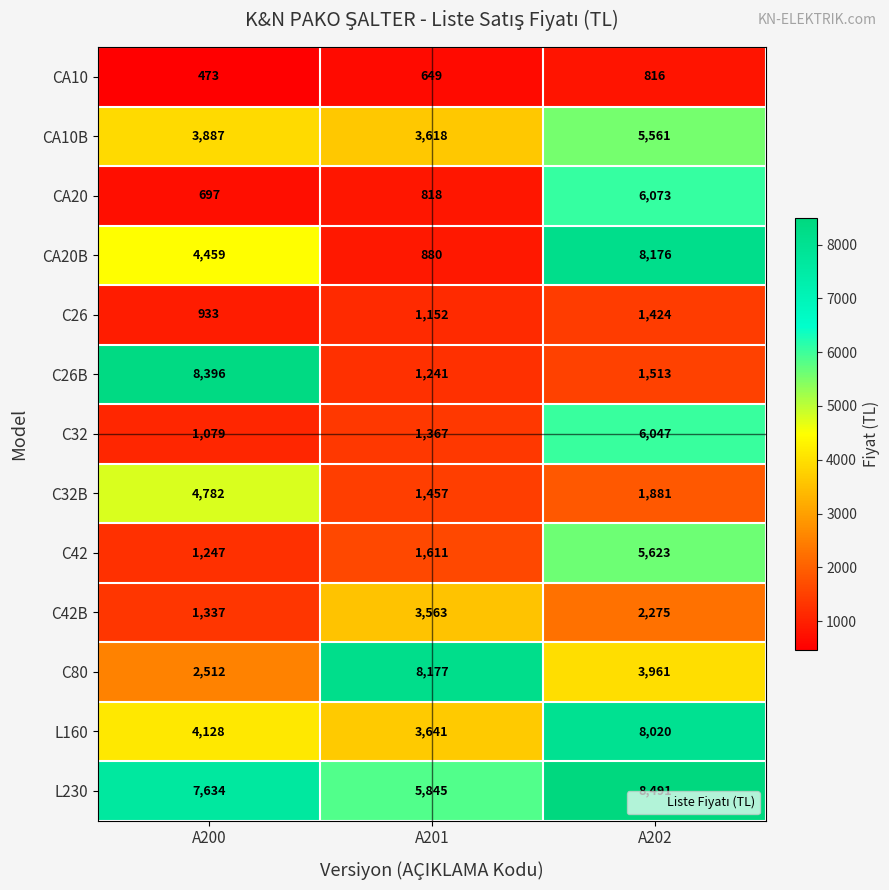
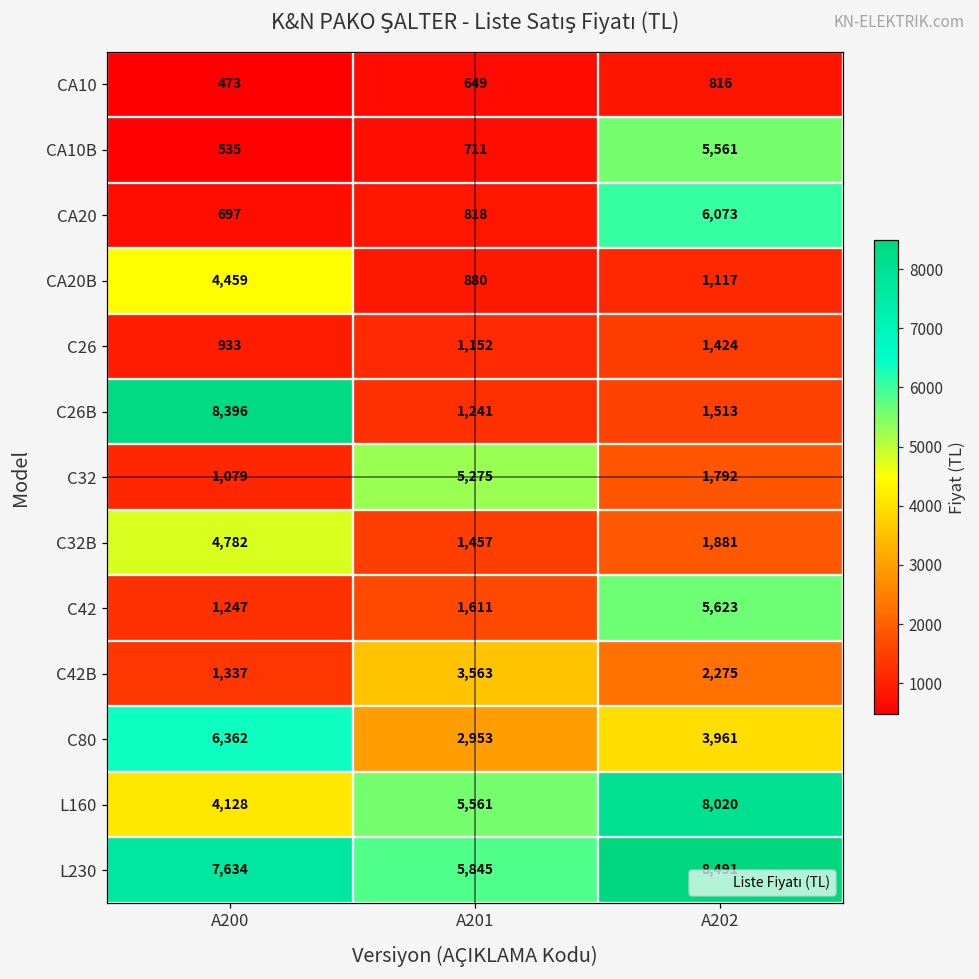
  {
    "CA10": {
      "A200": "473",
      "A201": "649",
      "A202": "816"
    },
    "CA10B": {
-     "A200": "3,887",
-     "A201": "3,618",
+     "A200": "535",
+     "A201": "711",
      "A202": "5,561"
    },
    "CA20": {
      "A200": "697",
      "A201": "818",
      "A202": "6,073"
    },
    "CA20B": {
      "A200": "4,459",
      "A201": "880",
-     "A202": "8,176"
+     "A202": "1,117"
    },
    "C26": {
      "A200": "933",
      "A201": "1,152",
      "A202": "1,424"
    },
    "C26B": {
      "A200": "8,396",
      "A201": "1,241",
      "A202": "1,513"
    },
    "C32": {
      "A200": "1,079",
-     "A201": "1,367",
-     "A202": "6,047"
+     "A201": "5,275",
+     "A202": "1,792"
    },
    "C32B": {
      "A200": "4,782",
      "A201": "1,457",
      "A202": "1,881"
    },
    "C42": {
      "A200": "1,247",
      "A201": "1,611",
      "A202": "5,623"
    },
    "C42B": {
      "A200": "1,337",
      "A201": "3,563",
      "A202": "2,275"
    },
    "C80": {
-     "A200": "2,512",
-     "A201": "8,177",
+     "A200": "6,362",
+     "A201": "2,953",
      "A202": "3,961"
    },
    "L160": {
      "A200": "4,128",
-     "A201": "3,641",
+     "A201": "5,561",
      "A202": "8,020"
    },
    "L230": {
      "A200": "7,634",
      "A201": "5,845"
    }
  }
